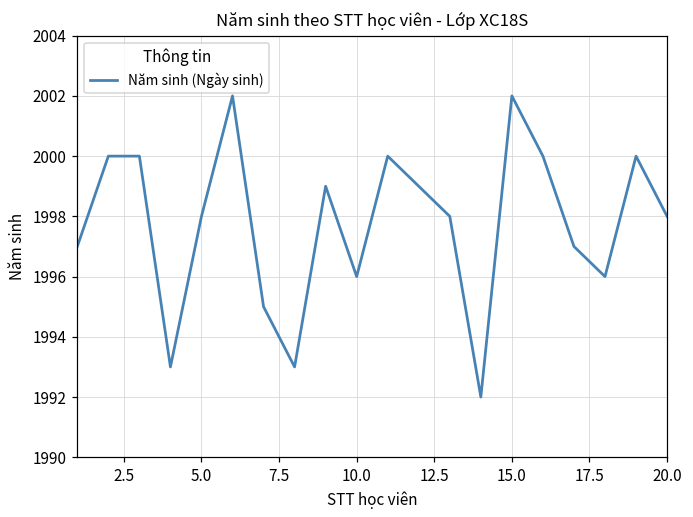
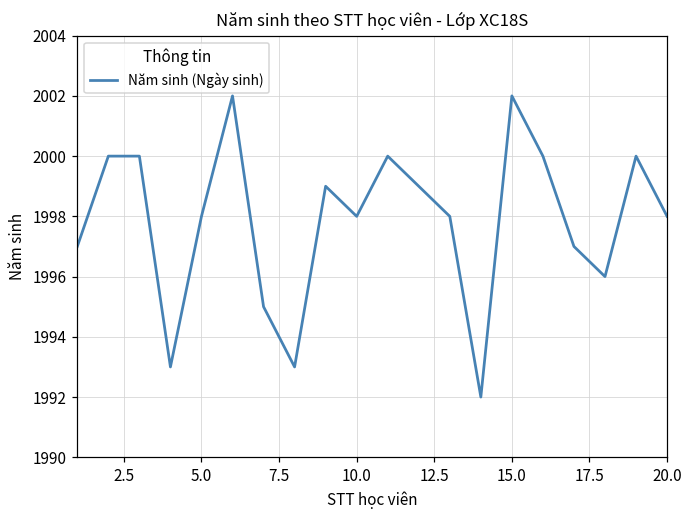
  {
    "5.0": 1998,
-   "10.0": 1996,
+   "10.0": 1998,
    "15.0": 2002,
    "20.0": 1998
  }
